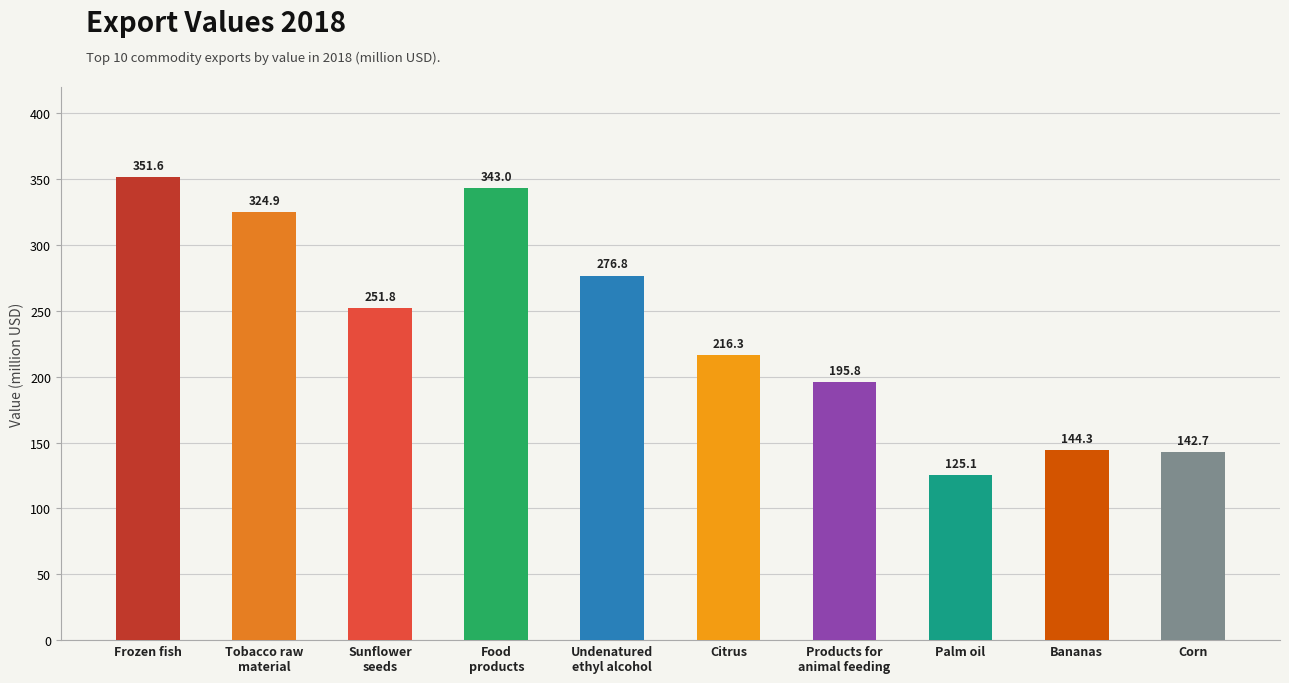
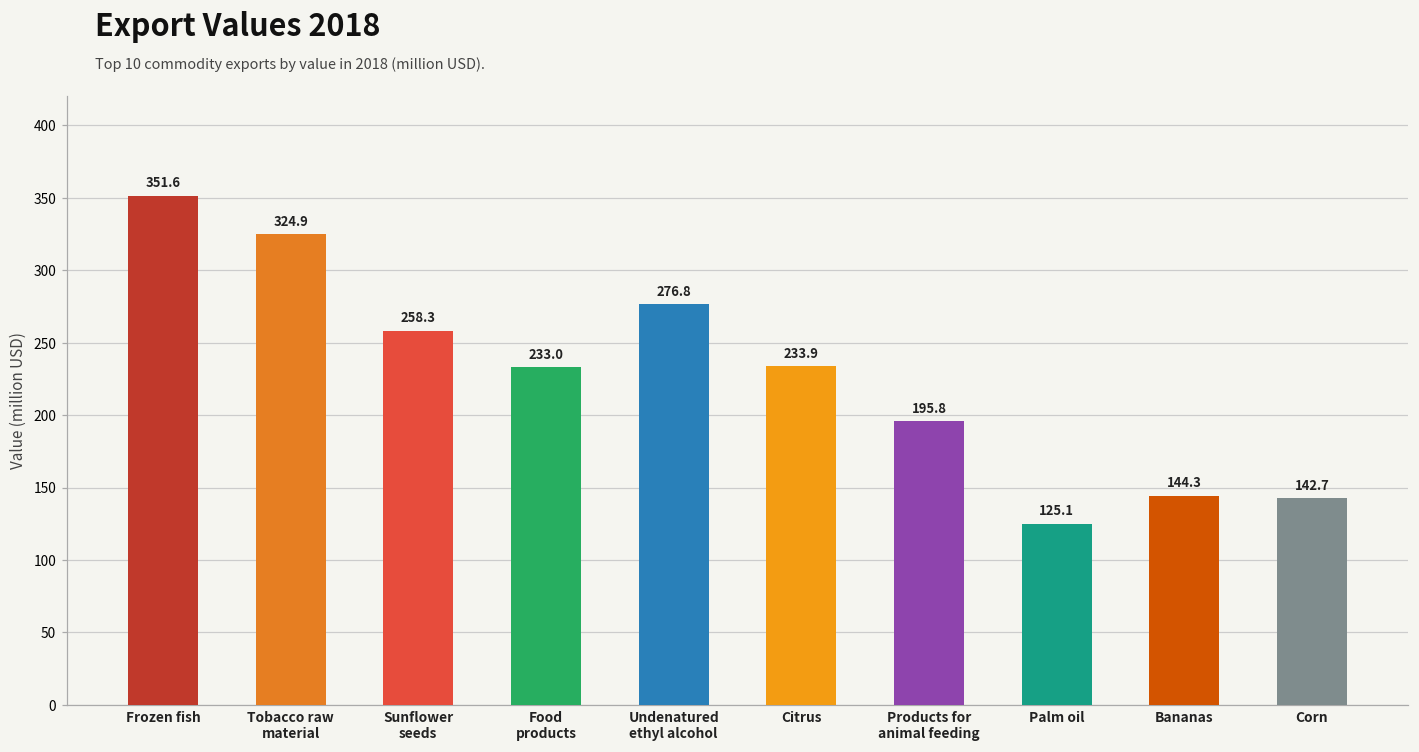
  {
    "Frozen fish": 351.6,
    "Tobacco raw material": 324.9,
-   "Sunflower seeds": 251.8,
-   "Food products": 343.0,
+   "Sunflower seeds": 258.3,
+   "Food products": 233.0,
    "Undenatured ethyl alcohol": 276.8,
-   "Citrus": 216.3,
+   "Citrus": 233.9,
    "Products for animal feeding": 195.8,
    "Palm oil": 125.1,
    "Bananas": 144.3,
    "Corn": 142.7
  }
